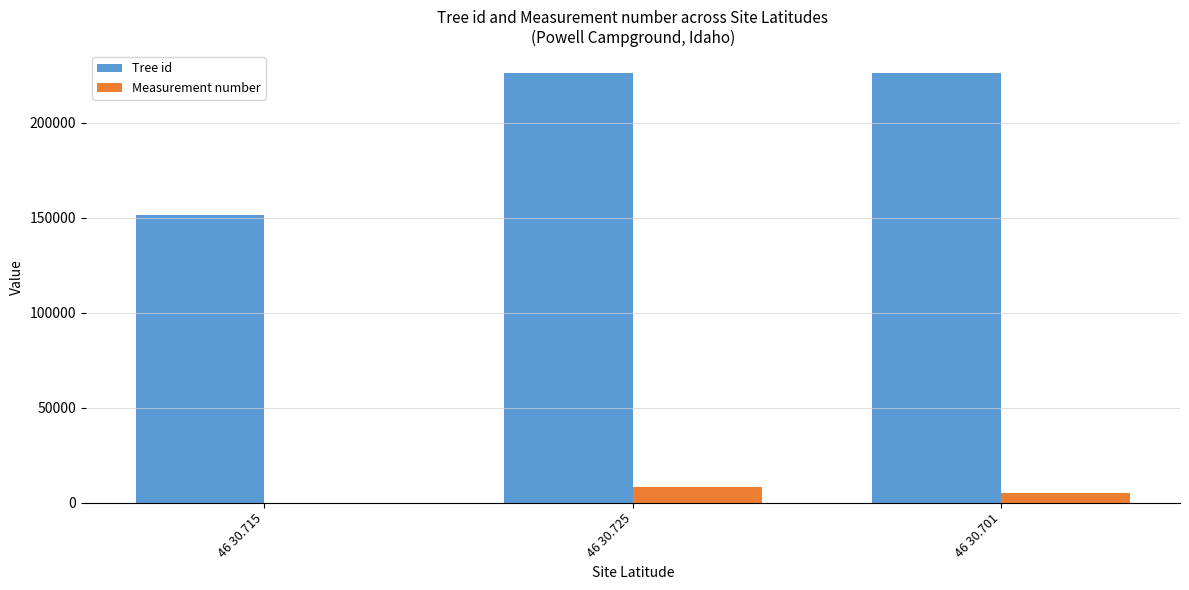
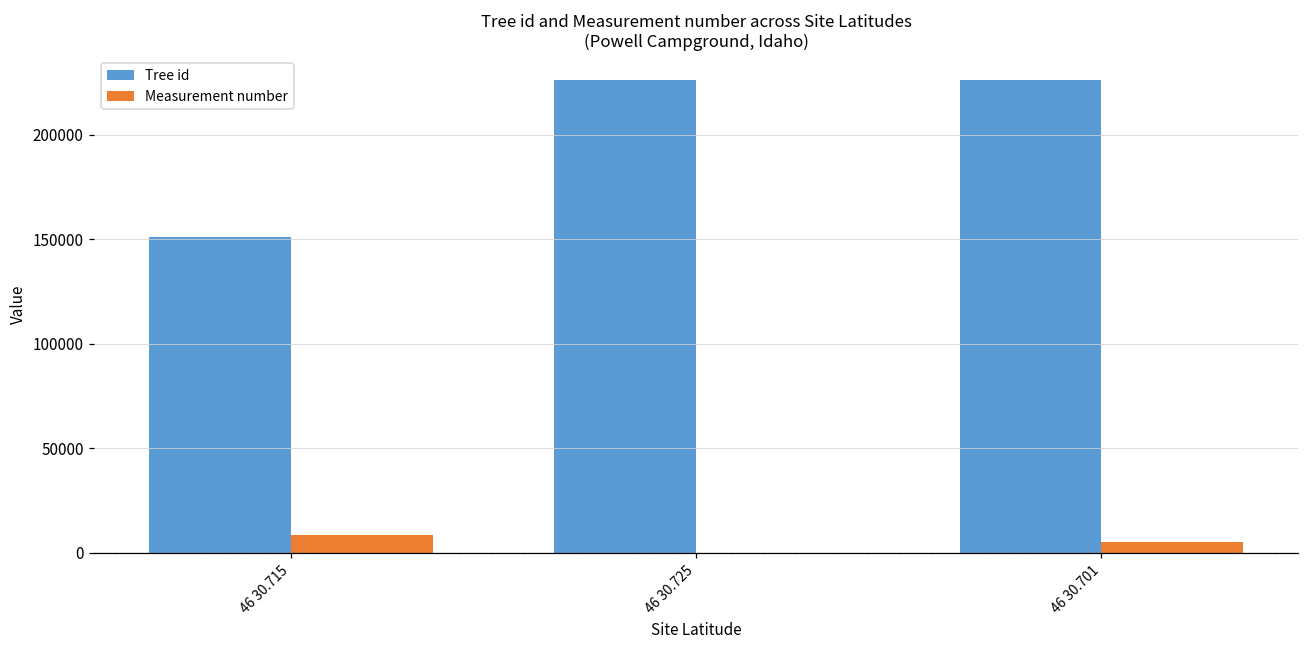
  {
    "Tree id": {
      "46 30.715": 151000,
      "46 30.725": 226000,
      "46 30.701": 226000
    },
    "Measurement number": {
-     "46 30.715": 0,
-     "46 30.725": 8000,
+     "46 30.715": 9000,
+     "46 30.725": 0,
      "46 30.701": 5000
    }
  }
